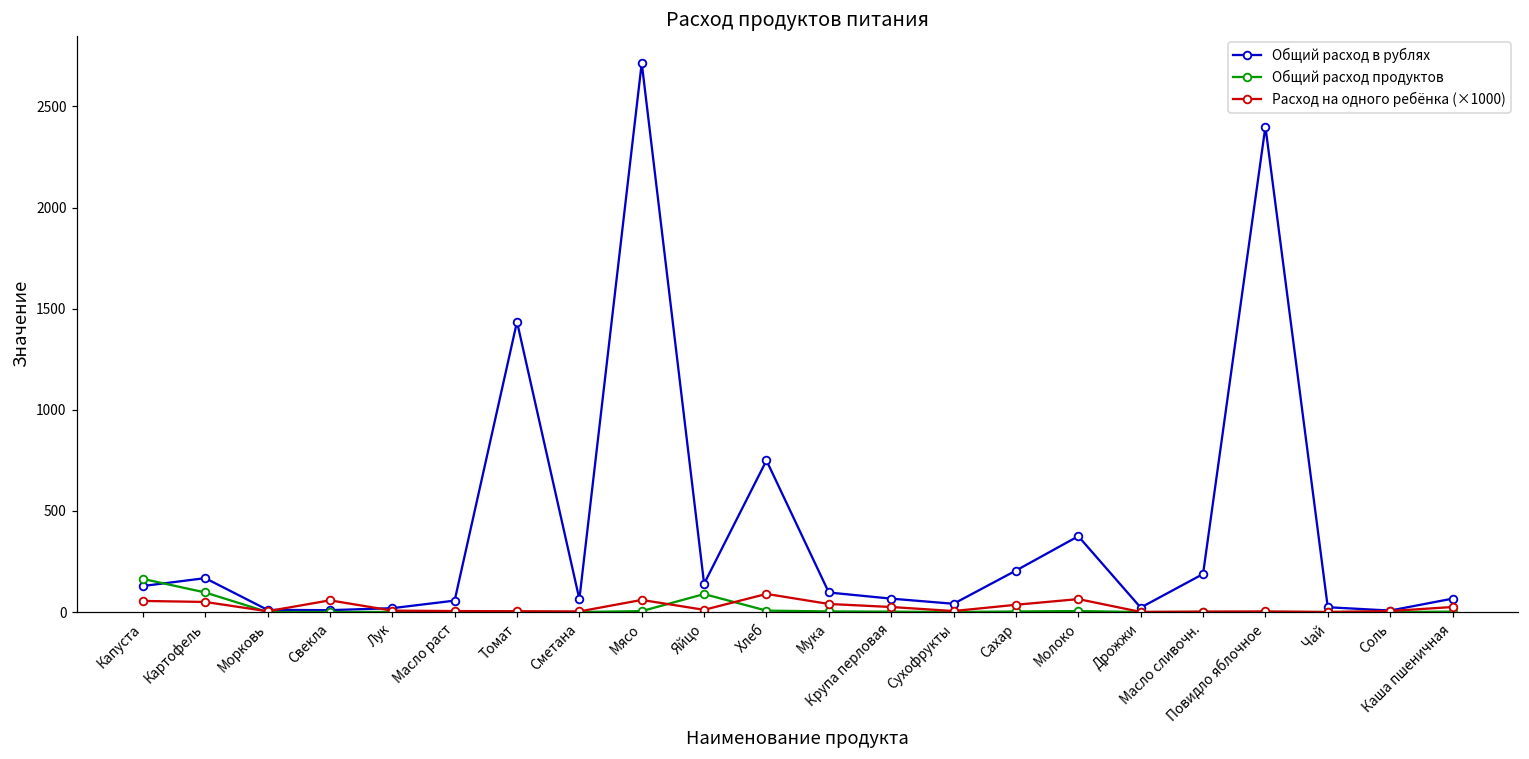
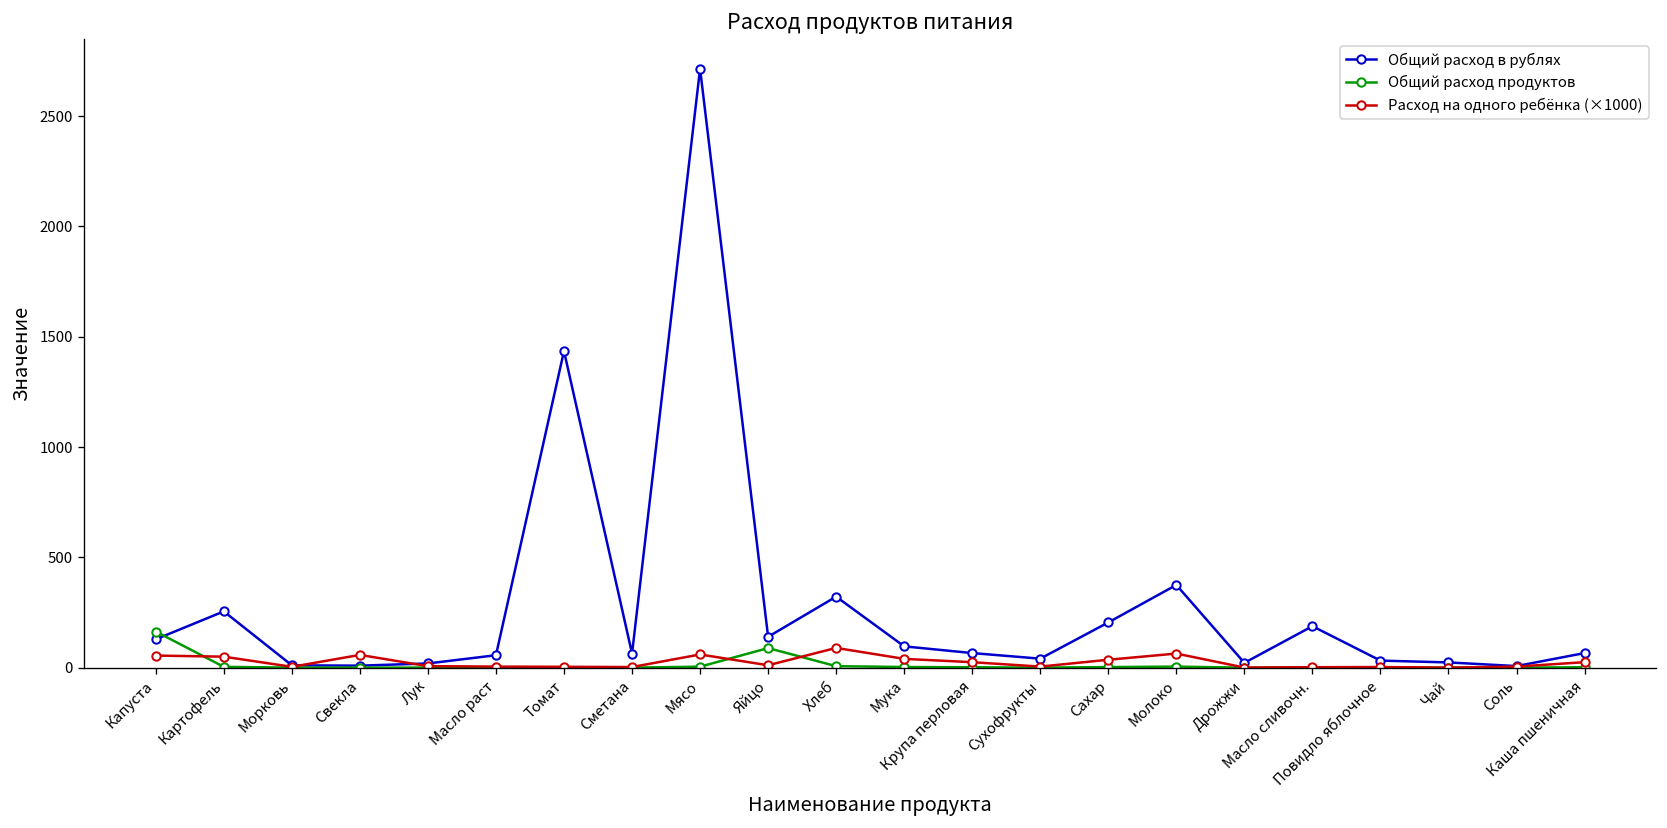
  {
    "Общий расход в рублях": {
      "Капуста": 130,
-     "Картофель": 170,
+     "Картофель": 260,
      "Масло раст": 60,
      "Томат": 1440,
      "Сметана": 60,
      "Мясо": 2710,
      "Яйцо": 140,
-     "Хлеб": 750,
+     "Хлеб": 320,
      "Мука": 100,
      "Крупа перловая": 70,
      "Сухофрукты": 40,
      "Сахар": 210,
      "Молоко": 380,
      "Дрожжи": 20,
      "Масло сливочн.": 190,
-     "Повидло яблочное": 2400,
+     "Повидло яблочное": 30,
      "Чай": 20,
      "Каша пшеничная": 70
    },
    "Общий расход продуктов": {
      "Капуста": 160,
-     "Картофель": 100,
+     "Картофель": 0,
      "Мясо": 0,
      "Яйцо": 90,
      "Хлеб": 10,
      "Мука": 0,
      "Крупа перловая": 0,
      "Сахар": 0,
      "Молоко": 10,
      "Каша пшеничная": 0
    },
    "Расход на одного ребёнка (×1000)": {
      "Капуста": 60,
      "Картофель": 50,
      "Свекла": 60,
      "Мясо": 60,
      "Яйцо": 10,
      "Хлеб": 90,
      "Мука": 40,
      "Крупа перловая": 30,
      "Сахар": 40,
      "Молоко": 60,
      "Каша пшеничная": 30
    }
  }
